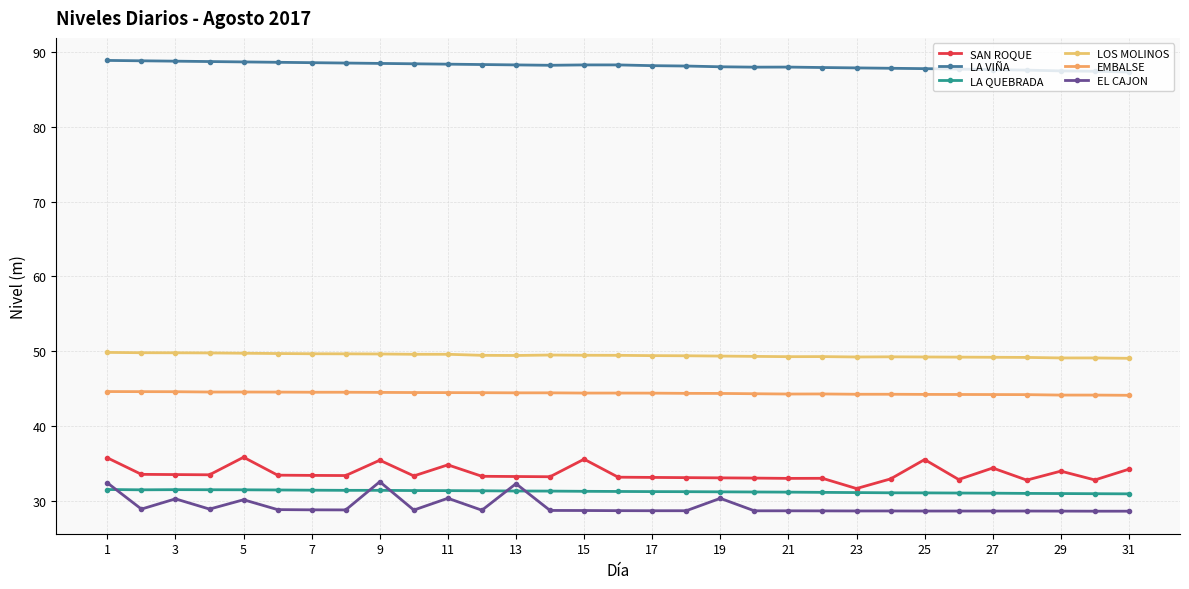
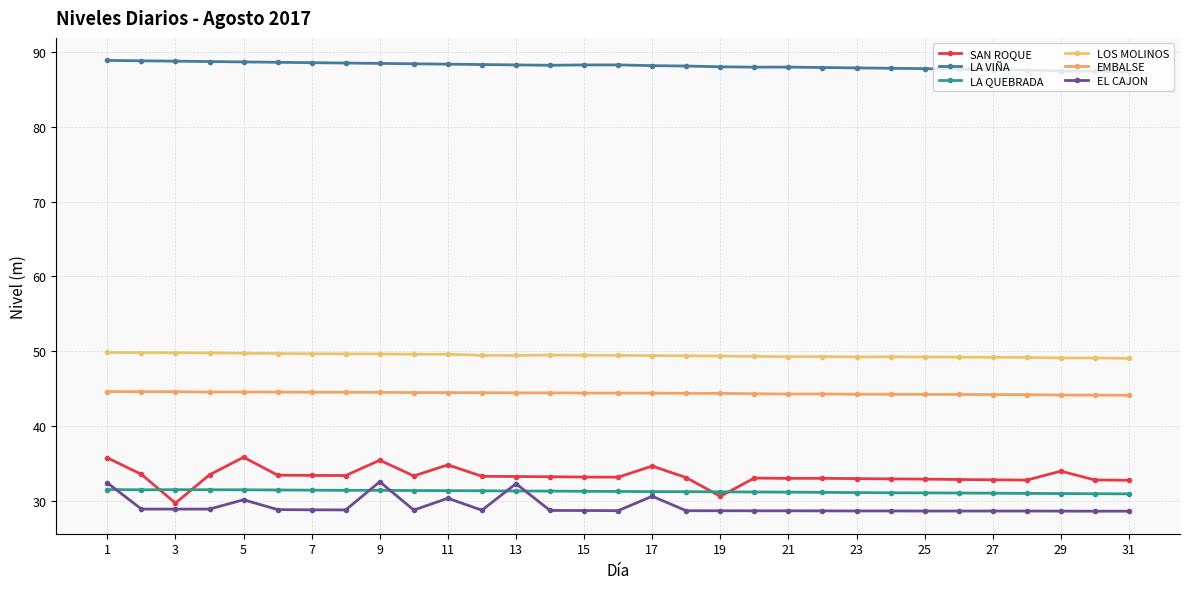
  {
    "SAN ROQUE": {
      "1": 36,
-     "3": 33,
+     "3": 30,
      "5": 36,
      "7": 33,
      "9": 35,
      "11": 35,
      "13": 33,
-     "15": 36,
-     "17": 33,
-     "19": 33,
+     "15": 33,
+     "17": 35,
+     "19": 31,
      "21": 33,
-     "23": 32,
-     "25": 35,
-     "27": 34,
+     "23": 33,
+     "25": 33,
+     "27": 33,
      "29": 34,
-     "31": 34
+     "31": 33
    },
    "EL CAJON": {
      "1": 32,
-     "3": 30,
+     "3": 29,
      "5": 30,
      "7": 29,
      "9": 33,
      "11": 30,
      "13": 32,
      "15": 29,
-     "17": 29,
-     "19": 30,
+     "17": 31,
+     "19": 29,
      "21": 29,
      "23": 29,
      "25": 29,
      "27": 29,
      "29": 29,
      "31": 29
    }
  }
